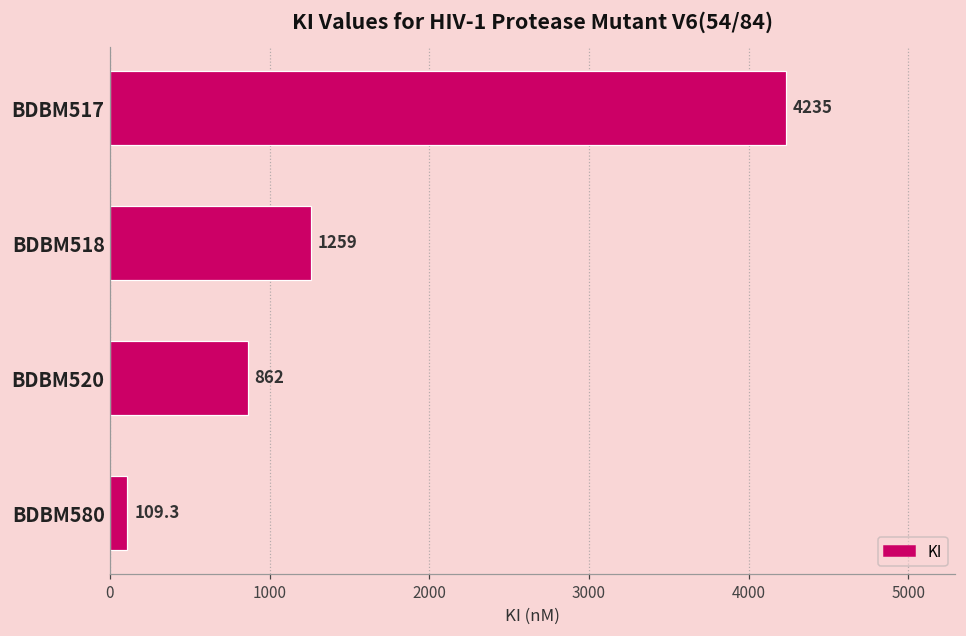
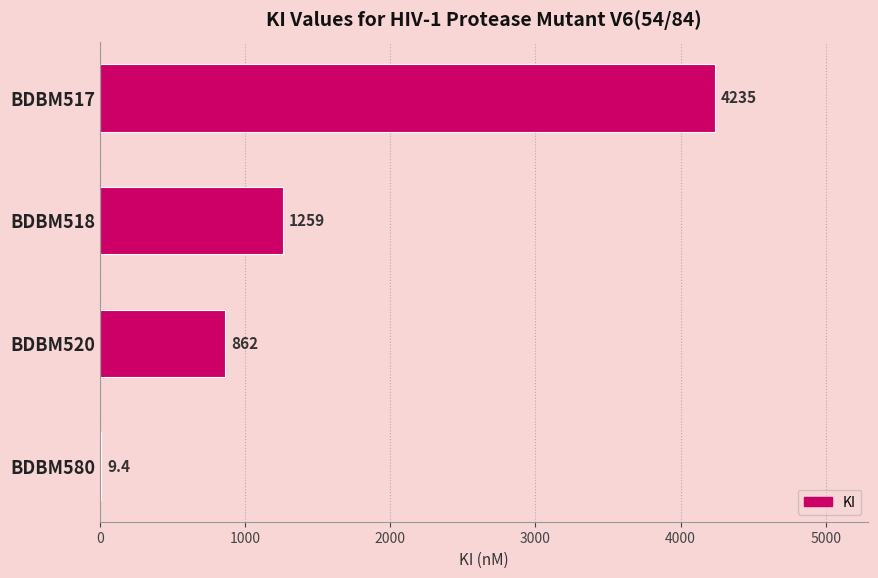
  {
    "BDBM517": 4235,
    "BDBM518": 1259,
    "BDBM520": 862,
-   "BDBM580": 109.3
+   "BDBM580": 9.4
  }
